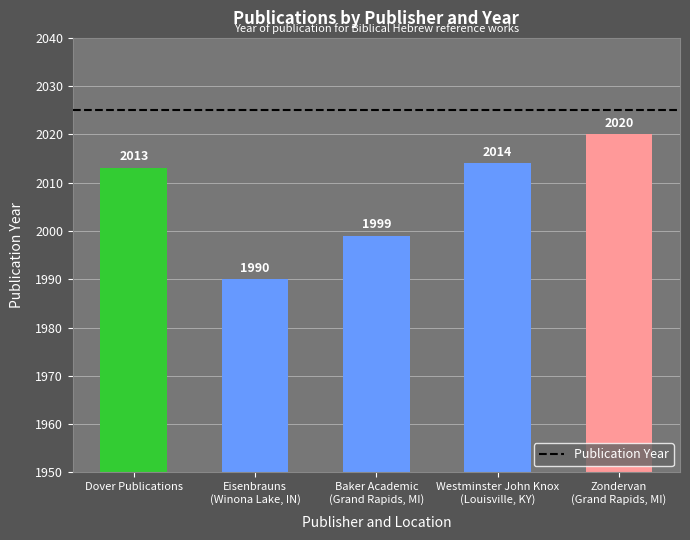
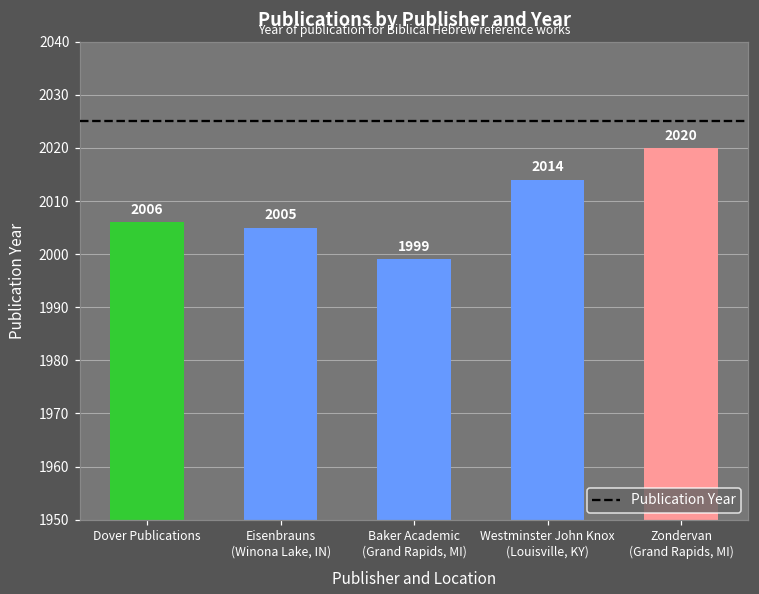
  {
-   "Dover Publications": 2013,
-   "Eisenbrauns (Winona Lake, IN)": 1990,
+   "Dover Publications": 2006,
+   "Eisenbrauns (Winona Lake, IN)": 2005,
    "Baker Academic (Grand Rapids, MI)": 1999,
    "Westminster John Knox (Louisville, KY)": 2014,
    "Zondervan (Grand Rapids, MI)": 2020
  }
